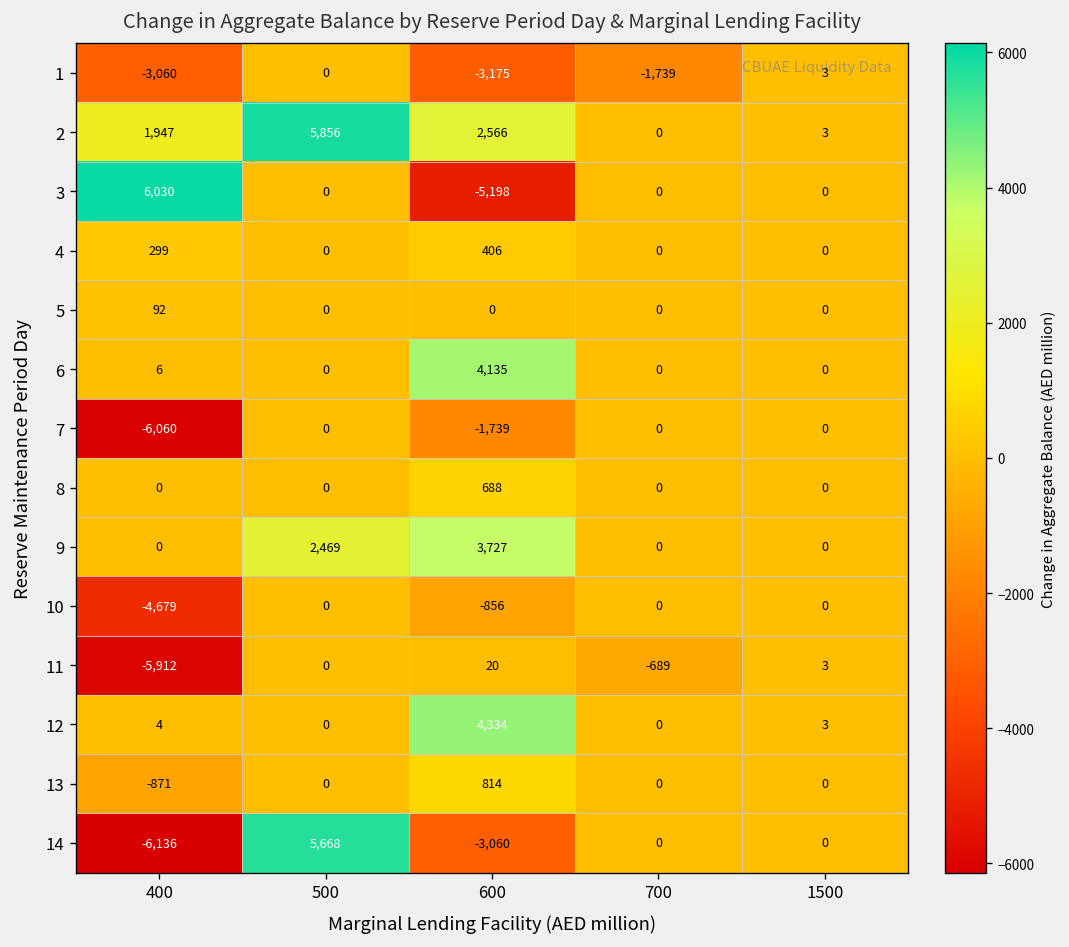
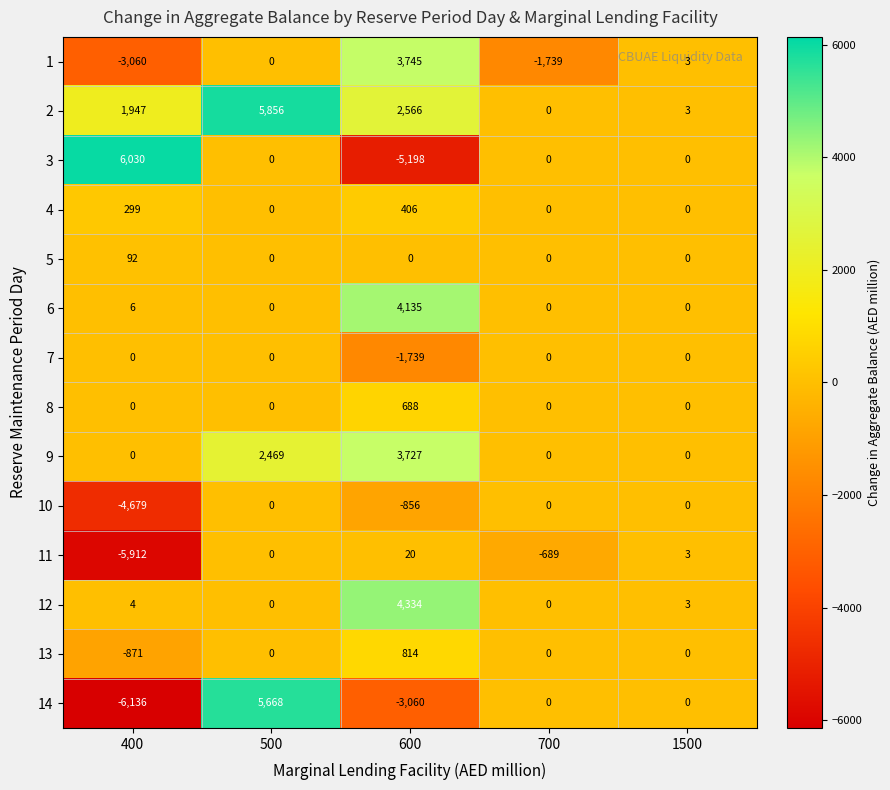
  {
    "1": {
      "400": "-3,060",
      "500": "0",
-     "600": "-3,175",
+     "600": "3,745",
      "700": "-1,739"
    },
    "2": {
      "400": "1,947",
      "500": "5,856",
      "600": "2,566",
      "700": "0",
      "1500": "3"
    },
    "3": {
      "400": "6,030",
      "500": "0",
      "600": "-5,198",
      "700": "0",
      "1500": "0"
    },
    "4": {
      "400": "299",
      "500": "0",
      "600": "406",
      "700": "0",
      "1500": "0"
    },
    "5": {
      "400": "92",
      "500": "0",
      "600": "0",
      "700": "0",
      "1500": "0"
    },
    "6": {
      "400": "6",
      "500": "0",
      "600": "4,135",
      "700": "0",
      "1500": "0"
    },
    "7": {
-     "400": "-6,060",
+     "400": "0",
      "500": "0",
      "600": "-1,739",
      "700": "0",
      "1500": "0"
    },
    "8": {
      "400": "0",
      "500": "0",
      "600": "688",
      "700": "0",
      "1500": "0"
    },
    "9": {
      "400": "0",
      "500": "2,469",
      "600": "3,727",
      "700": "0",
      "1500": "0"
    },
    "10": {
      "400": "-4,679",
      "500": "0",
      "600": "-856",
      "700": "0",
      "1500": "0"
    },
    "11": {
      "400": "-5,912",
      "500": "0",
      "600": "20",
      "700": "-689",
      "1500": "3"
    },
    "12": {
      "400": "4",
      "500": "0",
      "600": "4,334",
      "700": "0",
      "1500": "3"
    },
    "13": {
      "400": "-871",
      "500": "0",
      "600": "814",
      "700": "0",
      "1500": "0"
    },
    "14": {
      "400": "-6,136",
      "500": "5,668",
      "600": "-3,060",
      "700": "0",
      "1500": "0"
    }
  }
